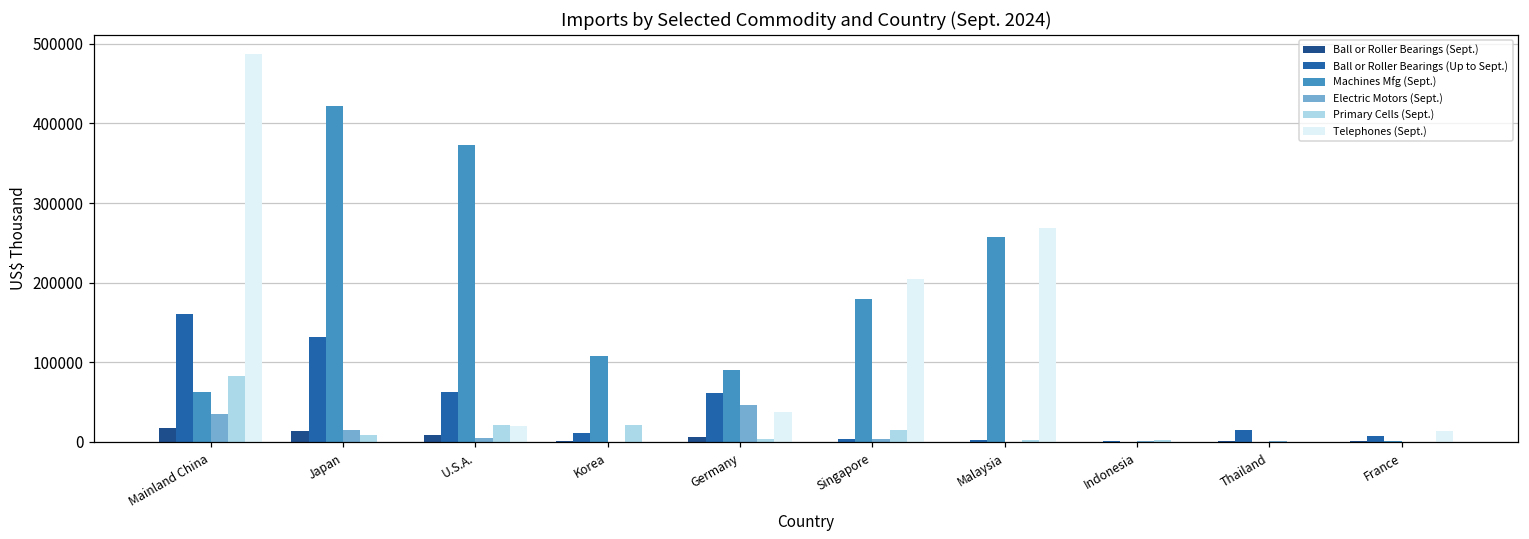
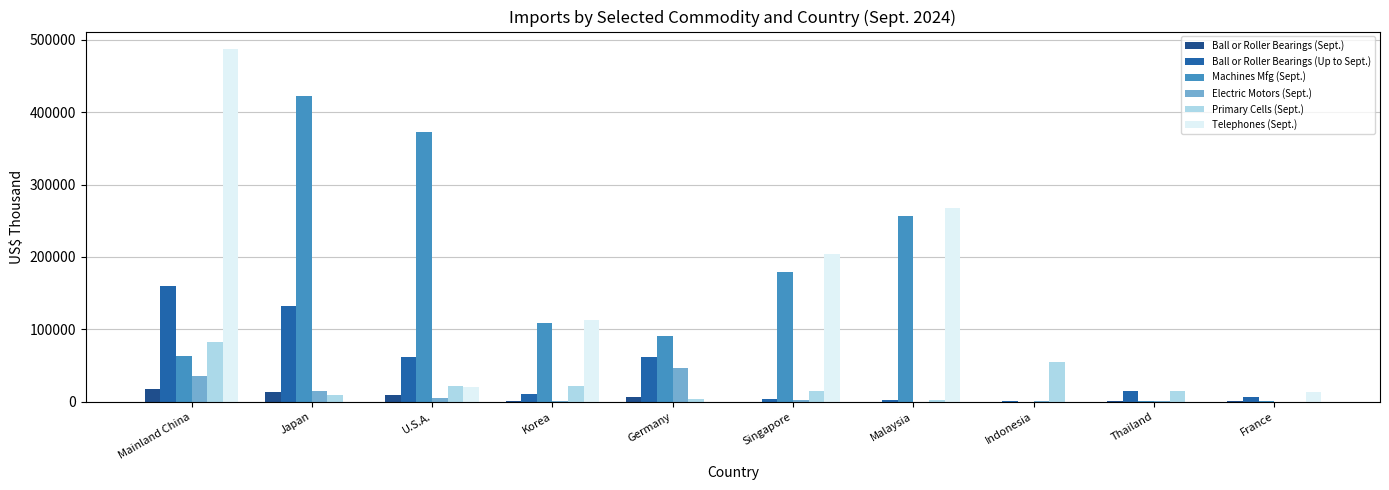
  {
    "Primary Cells (Sept.)": {
      "Mainland China": 80000,
      "Japan": 10000,
      "U.S.A.": 20000,
      "Korea": 20000,
      "Singapore": 10000,
-     "Indonesia": 0,
-     "Thailand": 0
+     "Indonesia": 60000,
+     "Thailand": 10000
    },
    "Telephones (Sept.)": {
      "Mainland China": 490000,
      "U.S.A.": 20000,
-     "Korea": 0,
-     "Germany": 40000,
+     "Korea": 110000,
+     "Germany": 0,
      "Singapore": 200000,
      "Malaysia": 270000,
      "Indonesia": 0,
      "France": 10000
    }
  }
